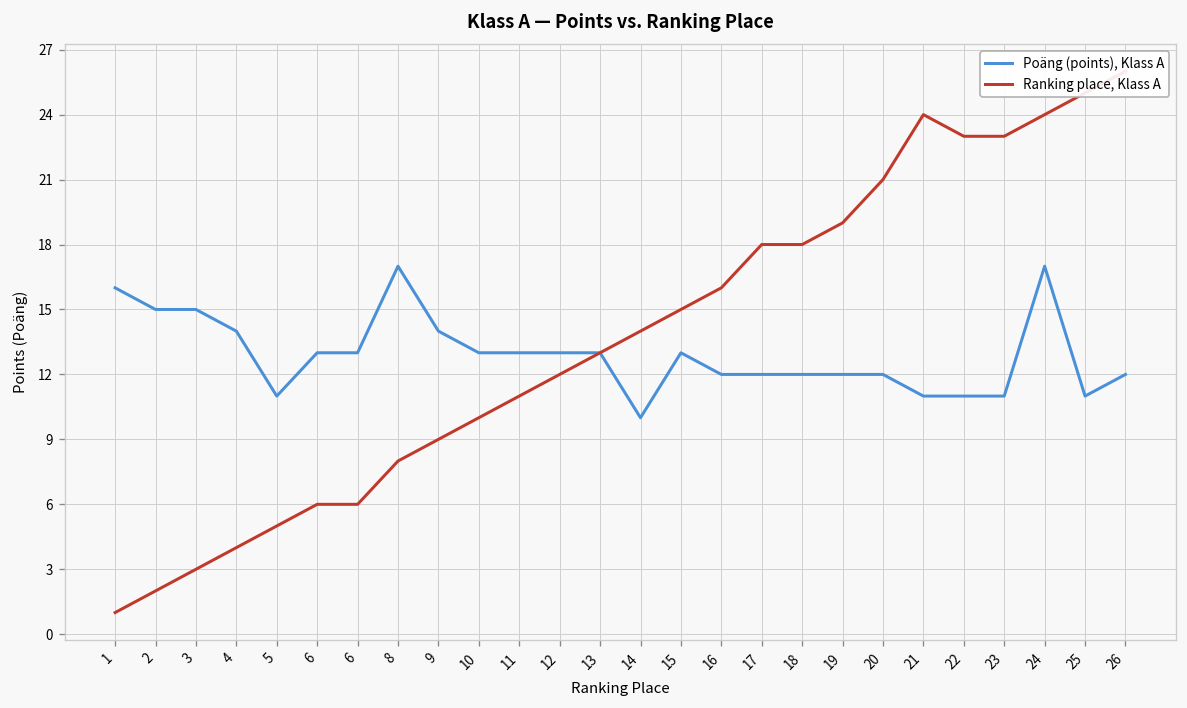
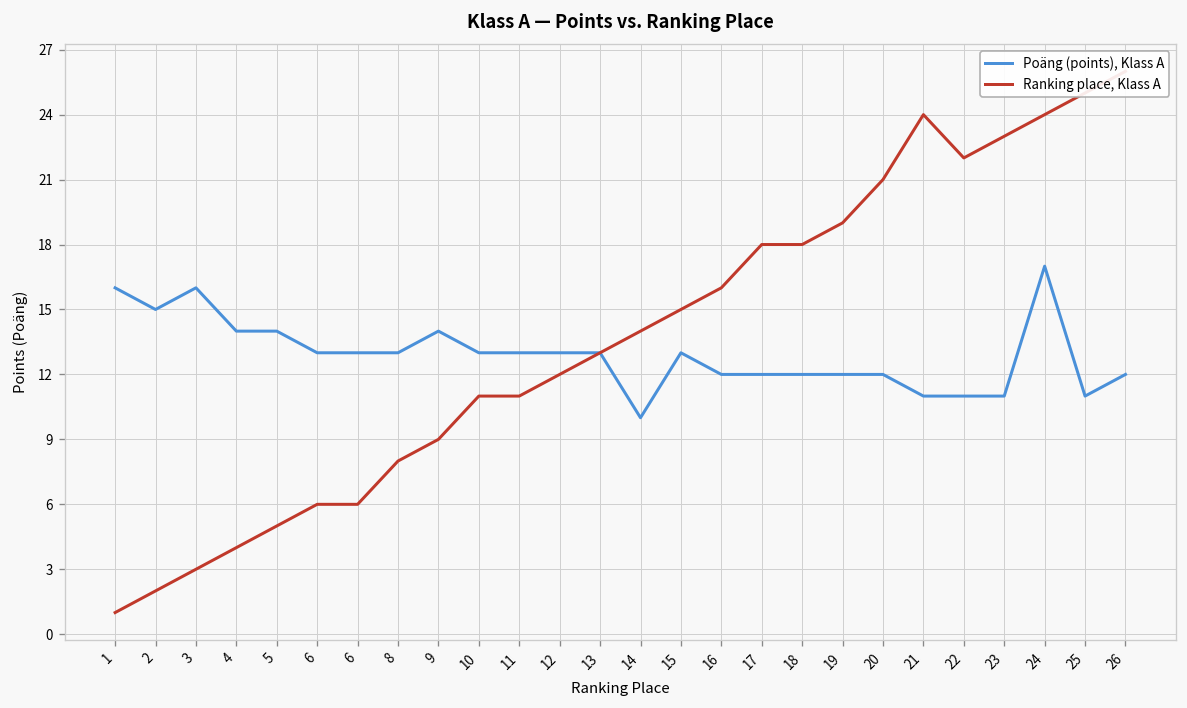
  {
    "Poäng (points), Klass A": {
      "1": 16,
      "2": 15,
-     "3": 15,
+     "3": 16,
      "4": 14,
-     "5": 11,
-     "8": 17,
+     "5": 14,
+     "8": 13,
      "9": 14,
      "10": 13,
      "11": 13,
      "12": 13,
      "14": 10,
      "15": 13,
      "16": 12,
      "17": 12,
      "18": 12,
      "19": 12,
      "20": 12,
      "21": 11,
      "22": 11,
      "23": 11,
      "24": 17,
      "25": 11,
      "26": 12
    },
    "Ranking place, Klass A": {
      "1": 1,
      "2": 2,
      "3": 3,
      "4": 4,
      "5": 5,
      "8": 8,
      "9": 9,
-     "10": 10,
+     "10": 11,
      "11": 11,
      "12": 12,
      "14": 14,
      "15": 15,
      "16": 16,
      "17": 18,
      "18": 18,
      "19": 19,
      "20": 21,
      "21": 24,
-     "22": 23,
+     "22": 22,
      "23": 23,
      "24": 24
    }
  }
